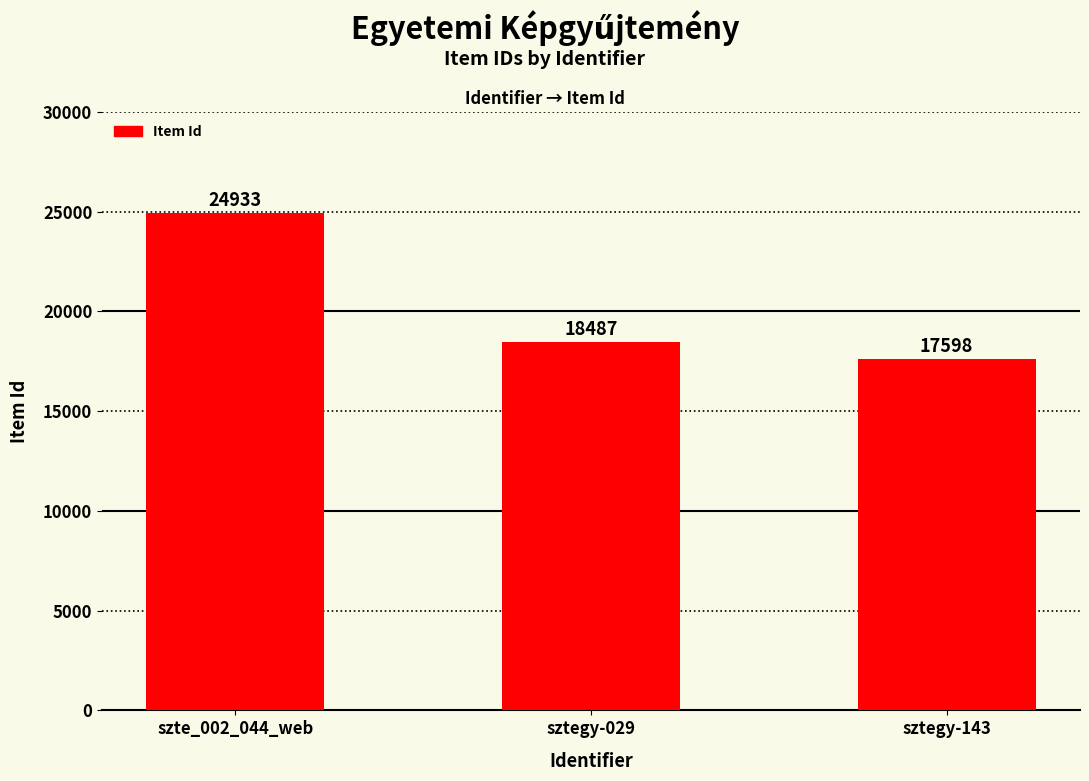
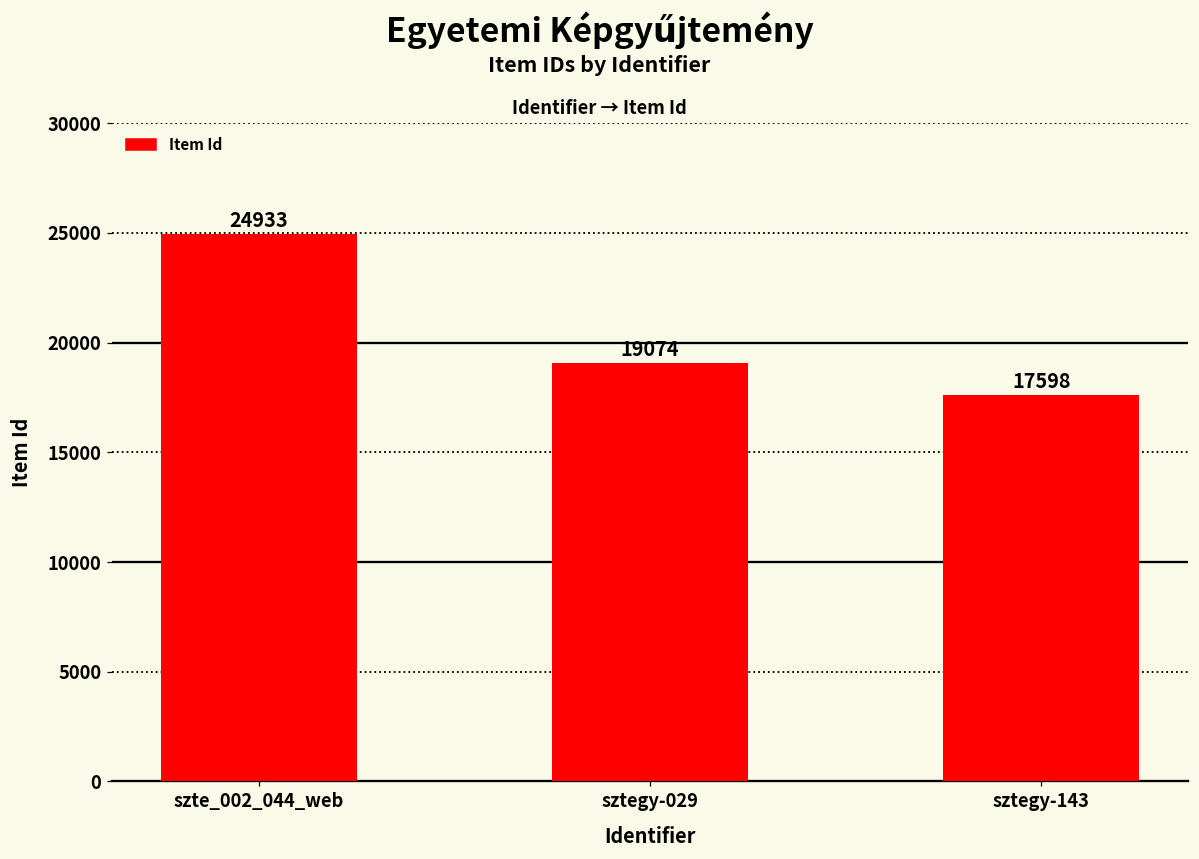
  {
    "szte_002_044_web": 24933,
-   "sztegy-029": 18487,
+   "sztegy-029": 19074,
    "sztegy-143": 17598
  }
